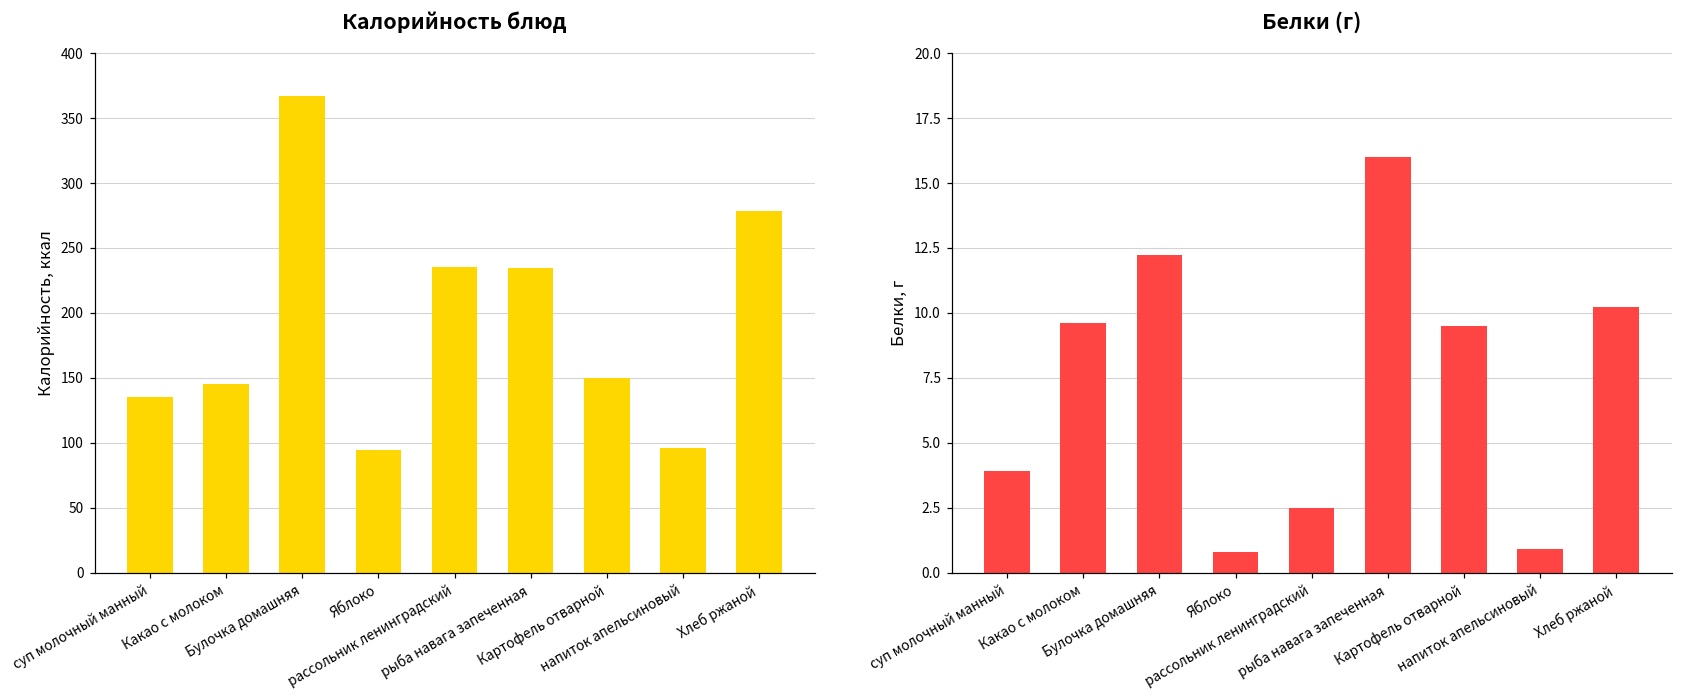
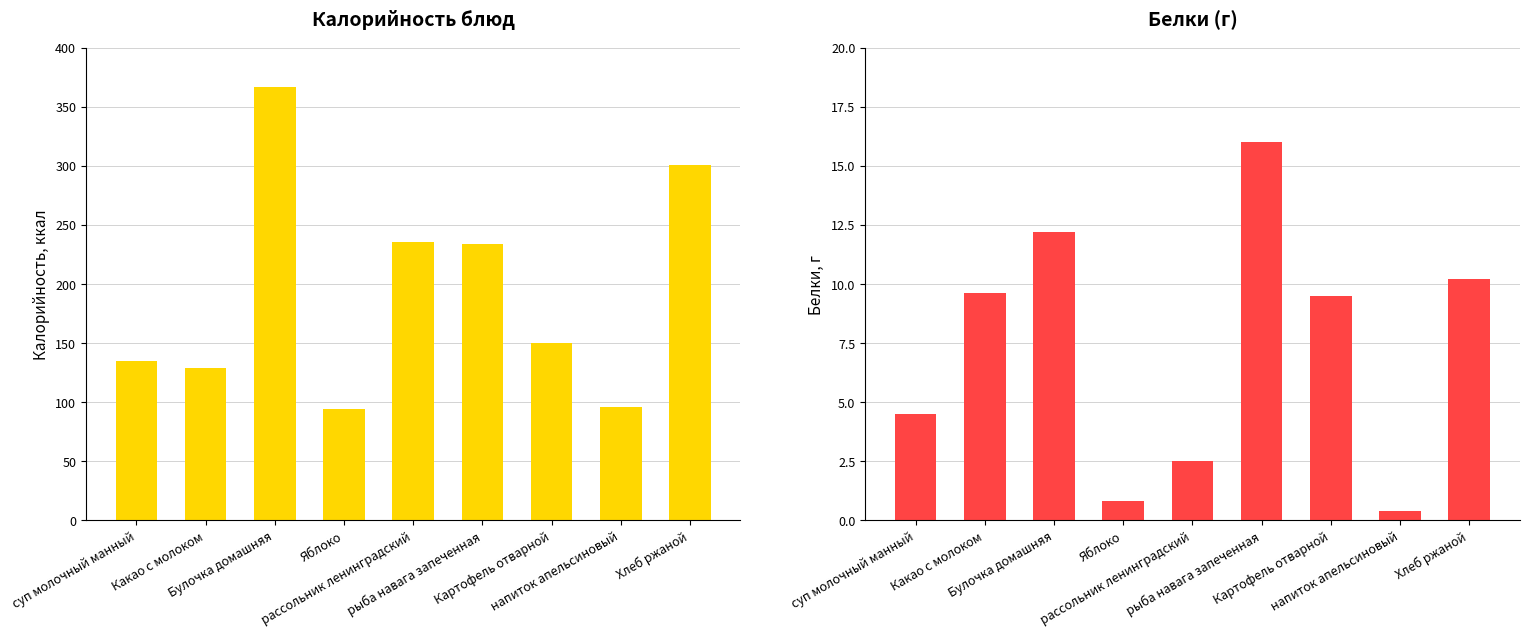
  {
    "Калорийность блюд": {
      "суп молочный манный": 135,
-     "Какао с молоком": 145,
+     "Какао с молоком": 129,
      "Булочка домашняя": 367,
      "Яблоко": 94,
      "рассольник ленинградский": 235,
      "рыба навага запеченная": 234,
      "Картофель отварной": 150,
      "напиток апельсиновый": 96,
-     "Хлеб ржаной": 278
+     "Хлеб ржаной": 301
    },
    "Белки (г)": {
-     "суп молочный манный": 3.9,
+     "суп молочный манный": 4.5,
      "Какао с молоком": 9.6,
      "Булочка домашняя": 12.2,
      "Яблоко": 0.8,
      "рассольник ленинградский": 2.5,
      "рыба навага запеченная": 16.0,
      "Картофель отварной": 9.5,
-     "напиток апельсиновый": 0.9,
+     "напиток апельсиновый": 0.4,
      "Хлеб ржаной": 10.2
    }
  }
